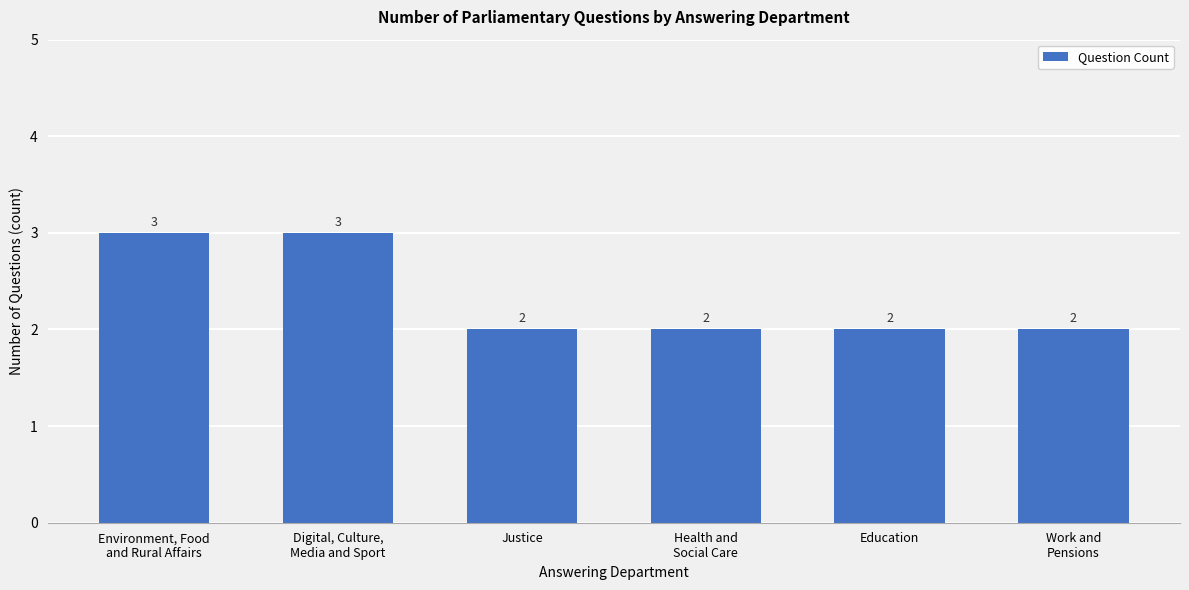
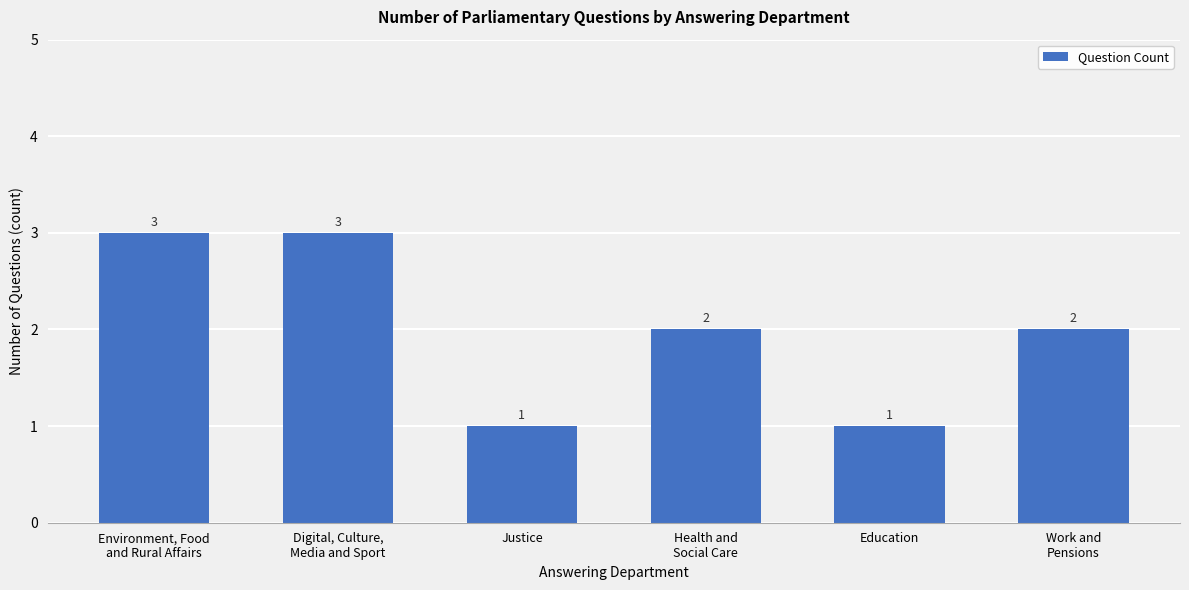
  {
    "Environment, Food and Rural Affairs": 3,
    "Digital, Culture, Media and Sport": 3,
-   "Justice": 2,
+   "Justice": 1,
    "Health and Social Care": 2,
-   "Education": 2,
+   "Education": 1,
    "Work and Pensions": 2
  }
